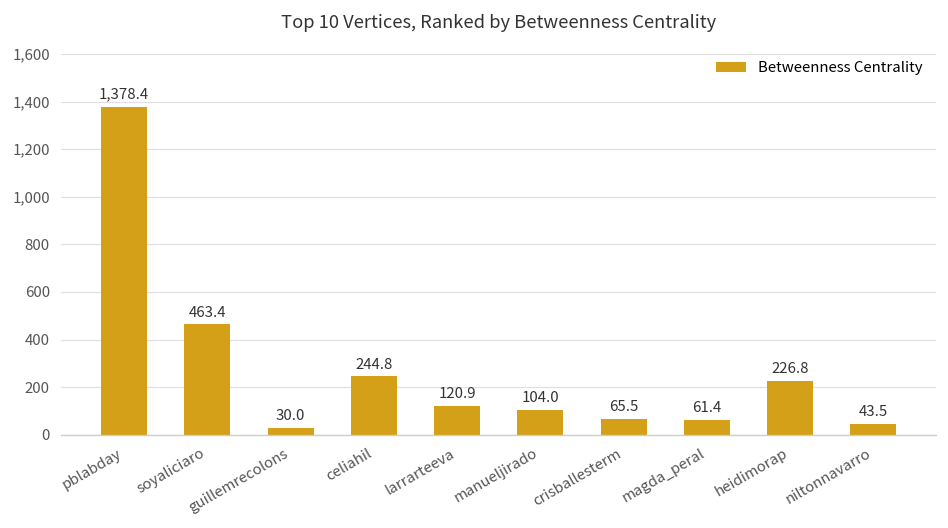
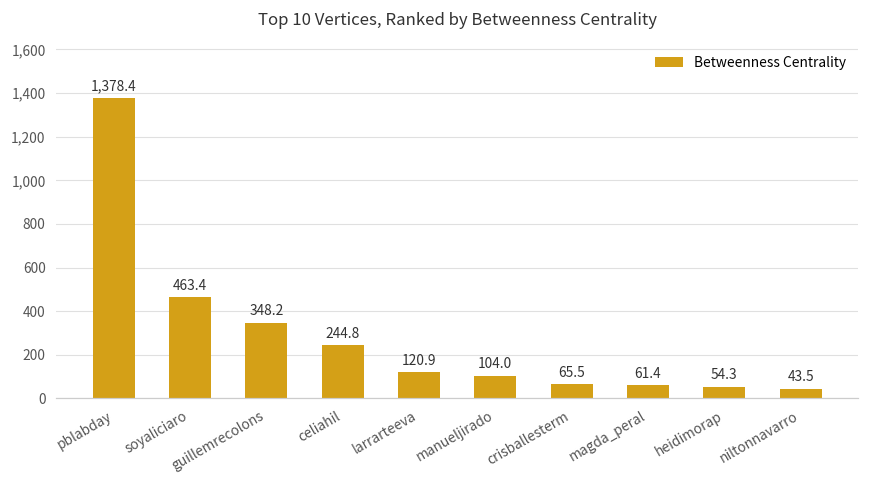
  {
    "pblabday": "1,378.4",
    "soyaliciaro": "463.4",
-   "guillemrecolons": "30.0",
+   "guillemrecolons": "348.2",
    "celiahil": "244.8",
    "larrarteeva": "120.9",
    "manueljirado": "104.0",
    "crisballesterm": "65.5",
    "magda_peral": "61.4",
-   "heidimorap": "226.8",
+   "heidimorap": "54.3",
    "niltonnavarro": "43.5"
  }
